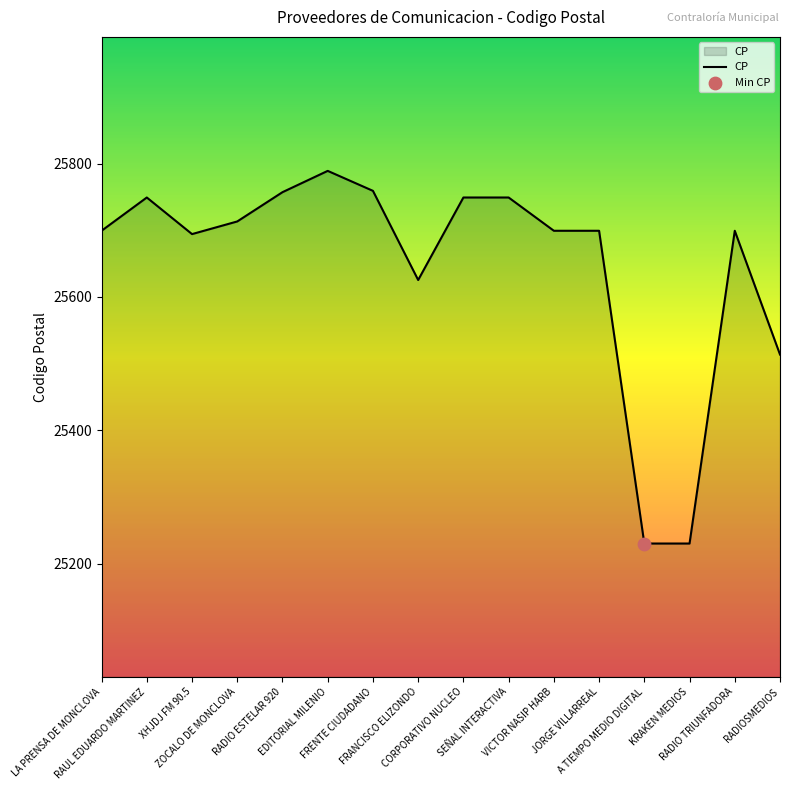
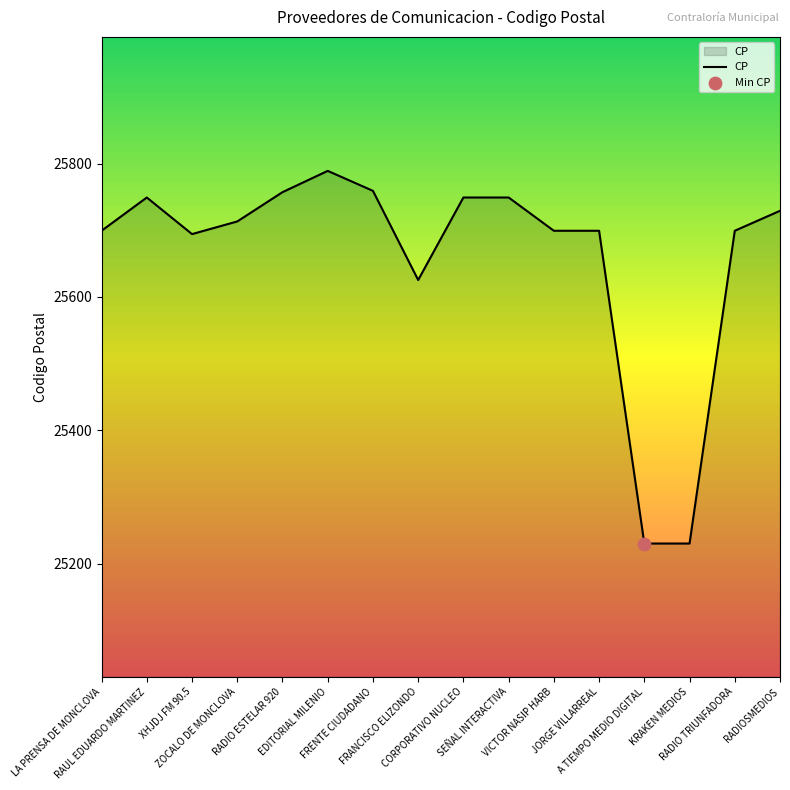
  {
    "CP": {
      "LA PRENSA DE MONCLOVA": 25700,
      "RAUL EDUARDO MARTINEZ": 25750,
      "XHJDJ FM 90.5": 25690,
      "ZOCALO DE MONCLOVA": 25710,
      "RADIO ESTELAR 920": 25760,
      "EDITORIAL MILENIO": 25790,
      "FRENTE CIUDADANO": 25760,
      "FRANCISCO ELIZONDO": 25630,
      "CORPORATIVO NUCLEO": 25750,
      "SEÑAL INTERACTIVA": 25750,
      "VICTOR NASIP HARB": 25700,
      "JORGE VILLARREAL": 25700,
      "KRAKEN MEDIOS": 25230,
      "RADIO TRIUNFADORA": 25700,
-     "RADIOSMEDIOS": 25510
+     "RADIOSMEDIOS": 25730
    }
  }
